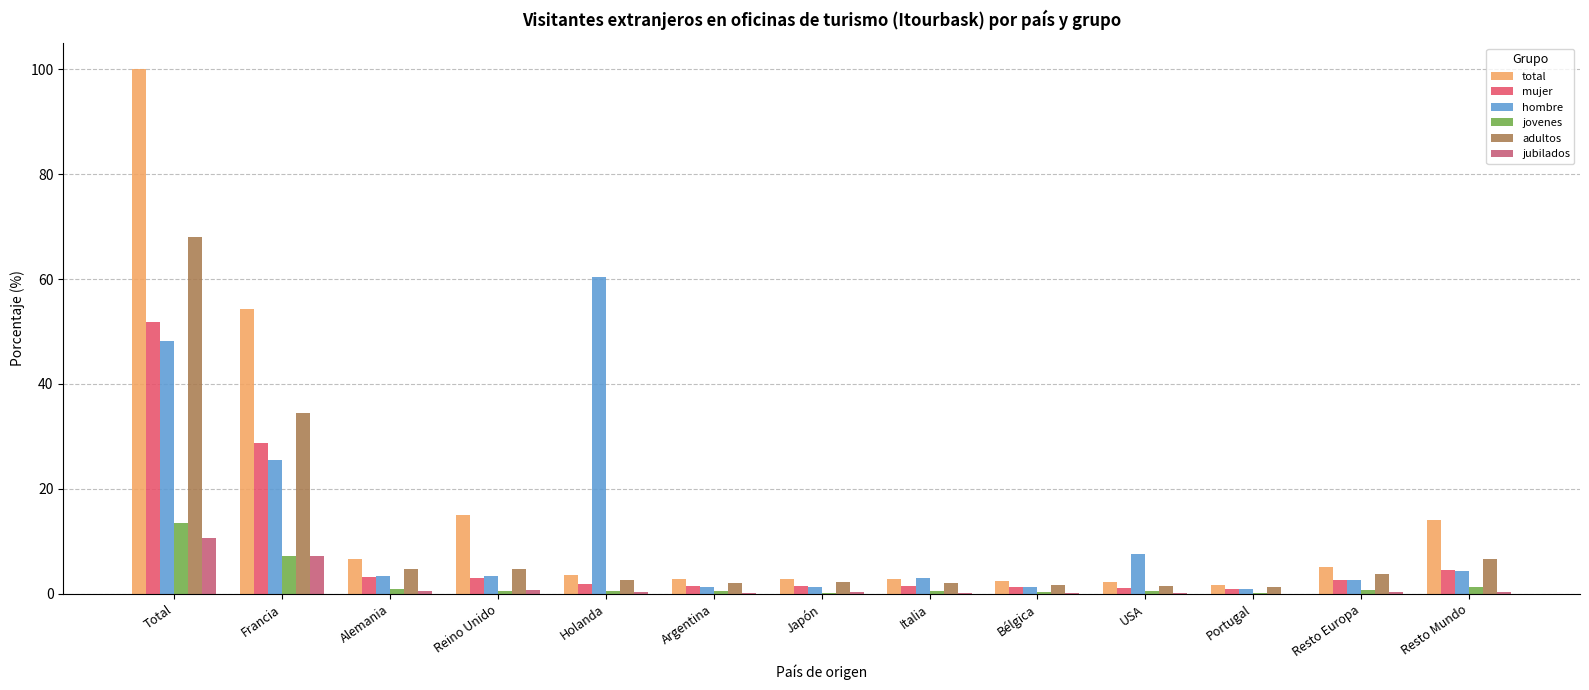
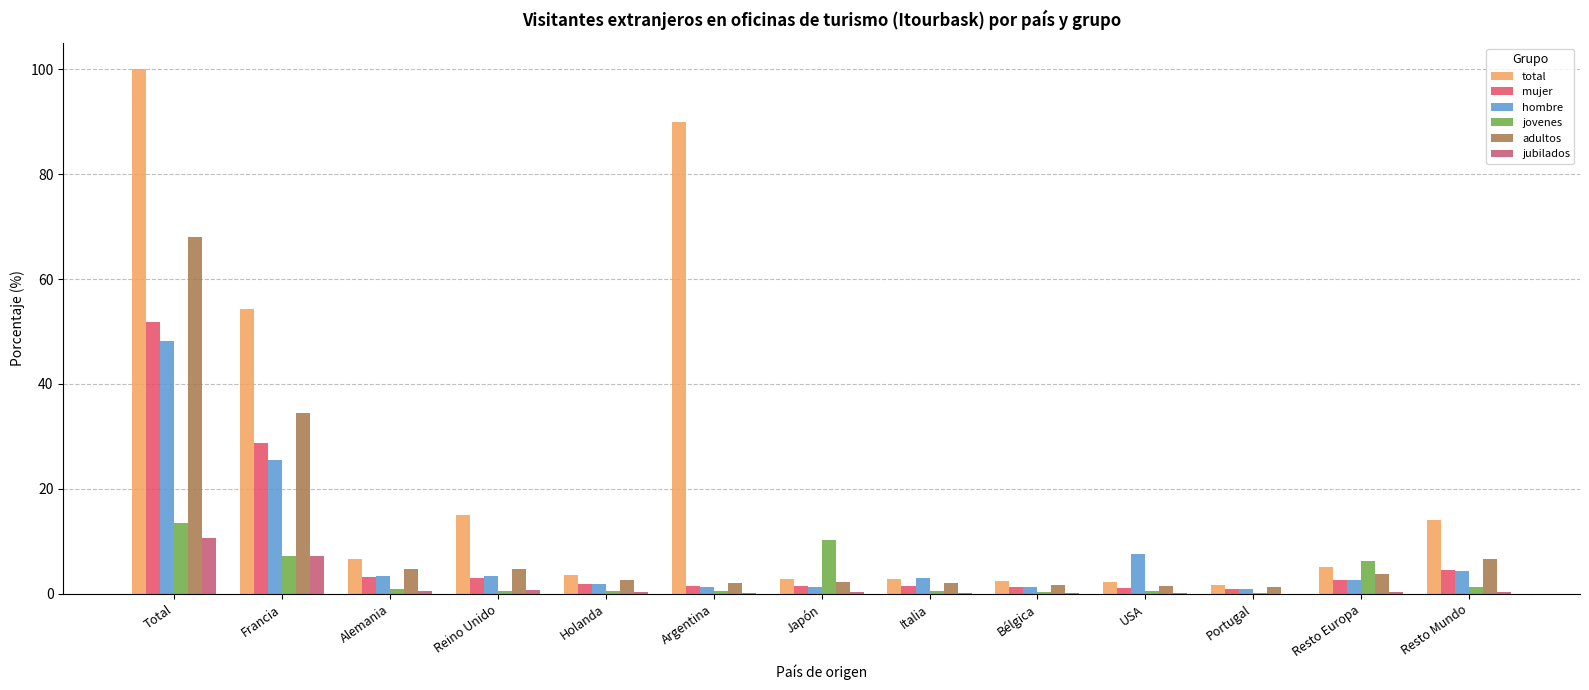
  {
    "total": {
      "Total": 100,
      "Francia": 54,
      "Alemania": 7,
      "Reino Unido": 15,
      "Holanda": 4,
-     "Argentina": 3,
+     "Argentina": 90,
      "Japón": 3,
      "Italia": 3,
      "Bélgica": 3,
      "USA": 2,
      "Portugal": 2,
      "Resto Europa": 5,
      "Resto Mundo": 14
    },
    "hombre": {
      "Total": 48,
      "Francia": 25,
      "Alemania": 3,
      "Reino Unido": 3,
-     "Holanda": 60,
+     "Holanda": 2,
      "Argentina": 1,
      "Japón": 1,
      "Italia": 3,
      "Bélgica": 1,
      "USA": 8,
      "Portugal": 1,
      "Resto Europa": 3,
      "Resto Mundo": 4
    },
    "jovenes": {
      "Total": 14,
      "Francia": 7,
      "Alemania": 1,
      "Reino Unido": 1,
      "Holanda": 1,
      "Argentina": 0,
-     "Japón": 0,
+     "Japón": 10,
      "Italia": 0,
-     "Resto Europa": 1,
+     "Resto Europa": 6,
      "Resto Mundo": 1
    }
  }
